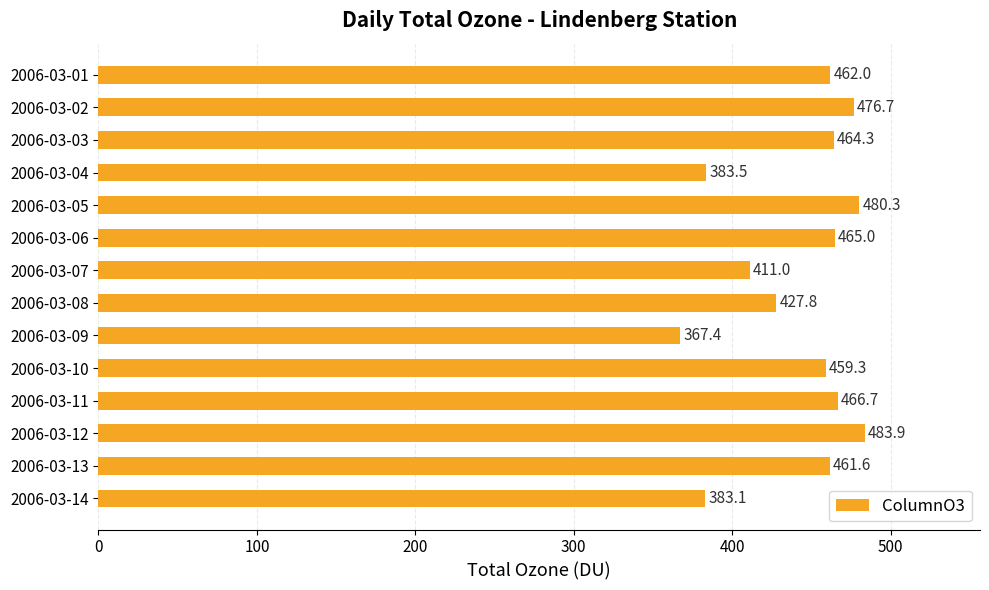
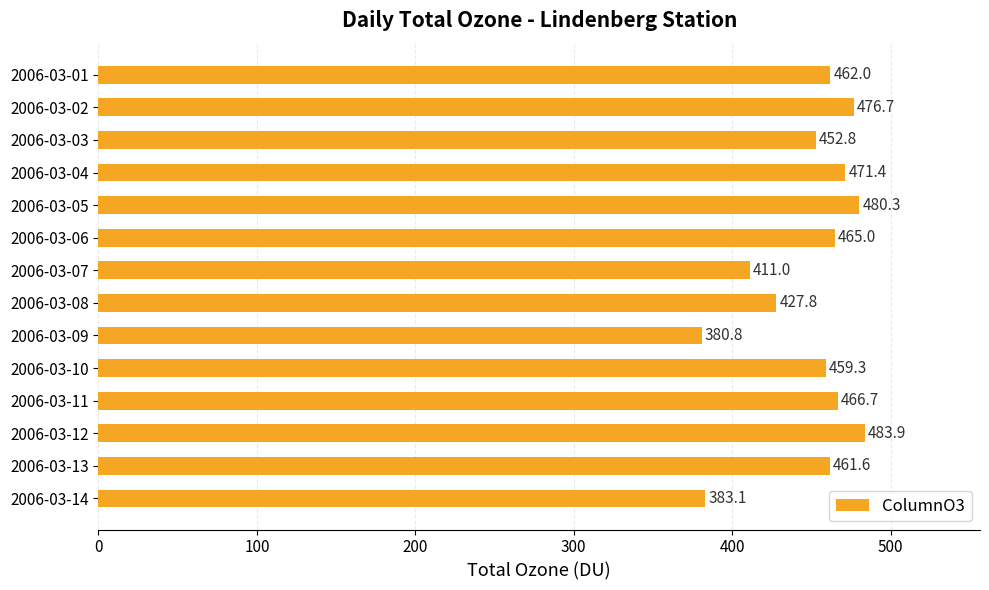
  {
    "2006-03-01": 462.0,
    "2006-03-02": 476.7,
-   "2006-03-03": 464.3,
-   "2006-03-04": 383.5,
+   "2006-03-03": 452.8,
+   "2006-03-04": 471.4,
    "2006-03-05": 480.3,
    "2006-03-06": 465.0,
    "2006-03-07": 411.0,
    "2006-03-08": 427.8,
-   "2006-03-09": 367.4,
+   "2006-03-09": 380.8,
    "2006-03-10": 459.3,
    "2006-03-11": 466.7,
    "2006-03-12": 483.9,
    "2006-03-13": 461.6,
    "2006-03-14": 383.1
  }
